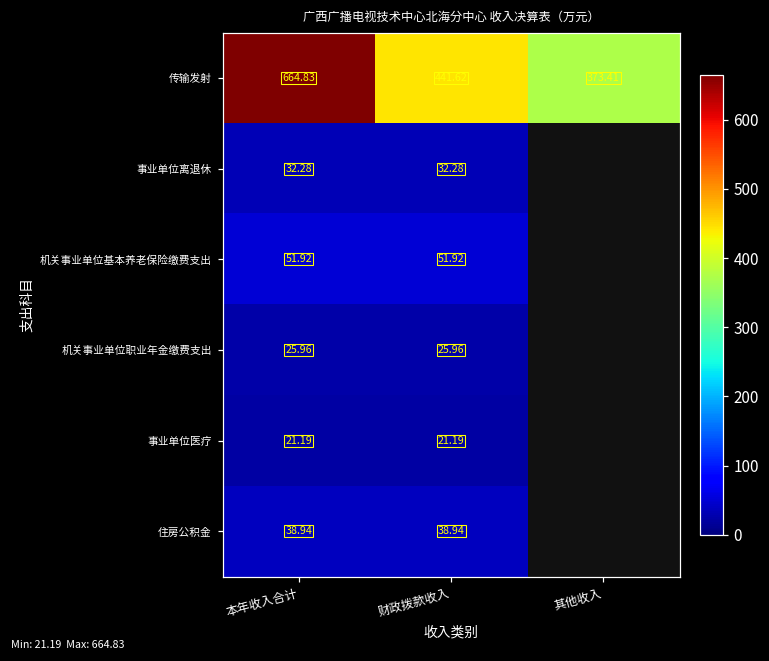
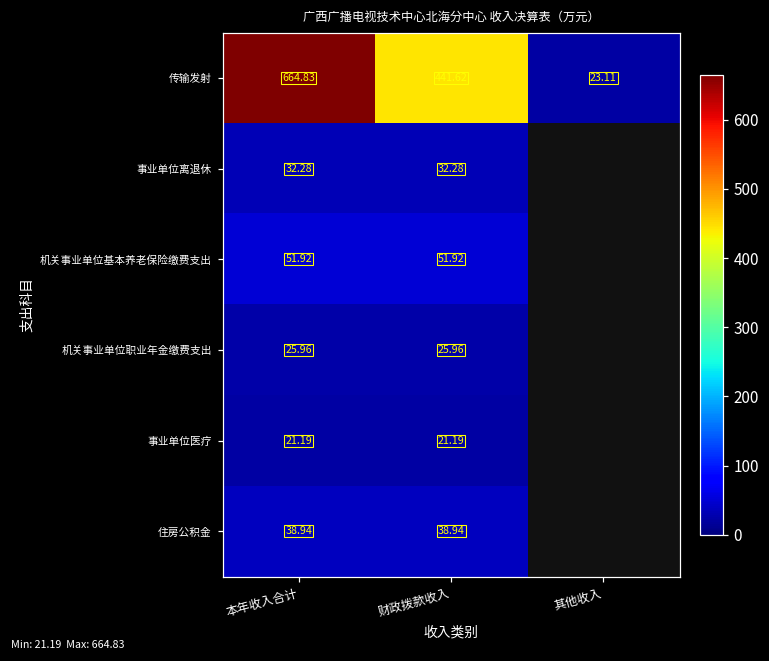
  {
    "传输发射": {
-     "其他收入": 373.41
+     "其他收入": 23.11
    }
  }
